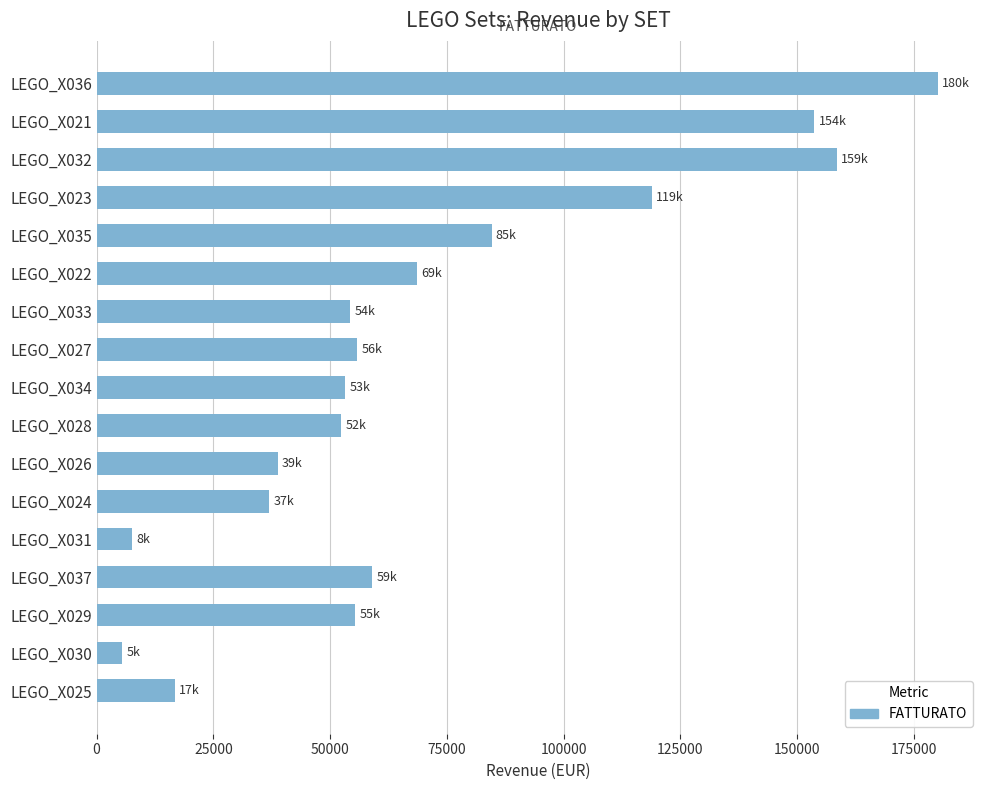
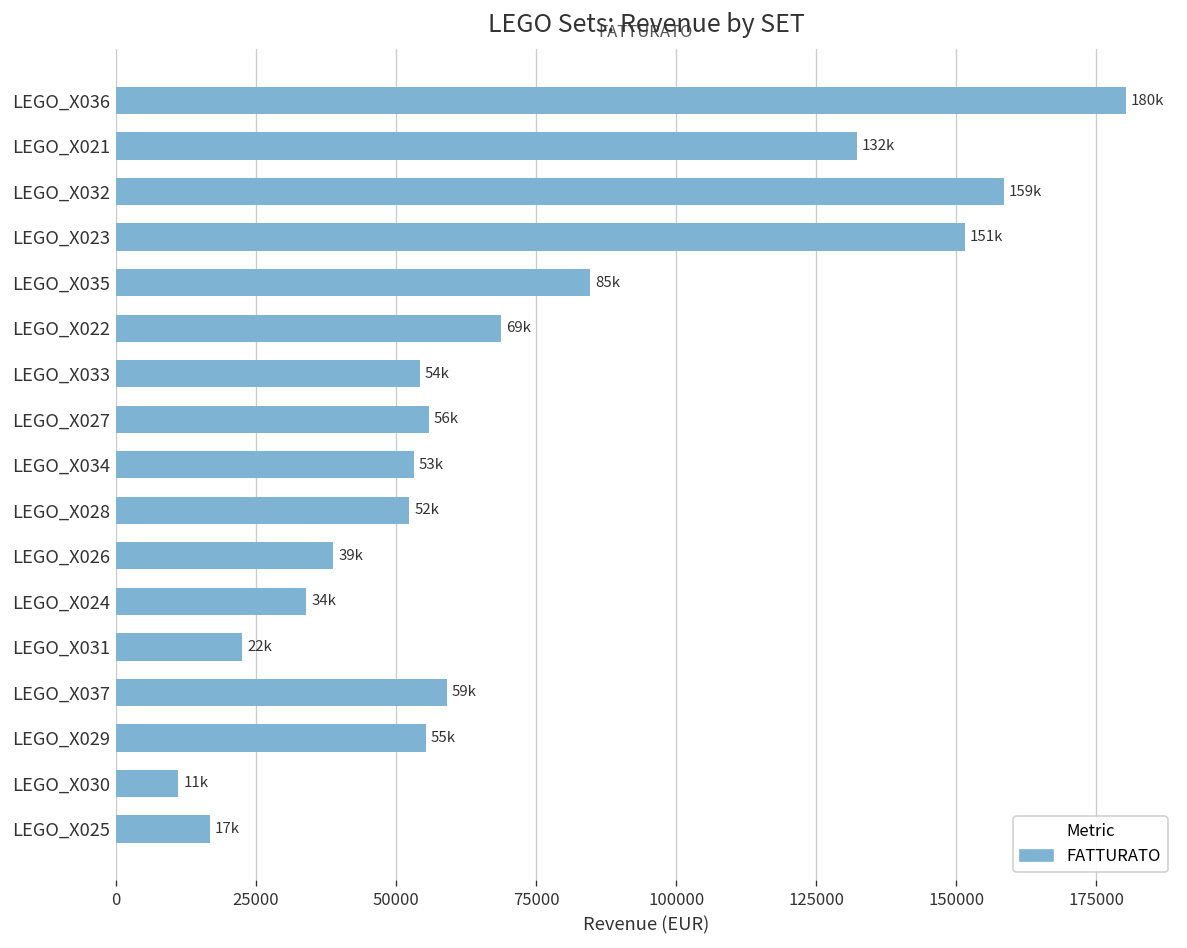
  {
    "LEGO_X036": "180k",
-   "LEGO_X021": "154k",
+   "LEGO_X021": "132k",
    "LEGO_X032": "159k",
-   "LEGO_X023": "119k",
+   "LEGO_X023": "151k",
    "LEGO_X035": "85k",
    "LEGO_X022": "69k",
    "LEGO_X033": "54k",
    "LEGO_X027": "56k",
    "LEGO_X034": "53k",
    "LEGO_X028": "52k",
    "LEGO_X026": "39k",
-   "LEGO_X024": "37k",
-   "LEGO_X031": "8k",
+   "LEGO_X024": "34k",
+   "LEGO_X031": "22k",
    "LEGO_X037": "59k",
    "LEGO_X029": "55k",
-   "LEGO_X030": "5k",
+   "LEGO_X030": "11k",
    "LEGO_X025": "17k"
  }
